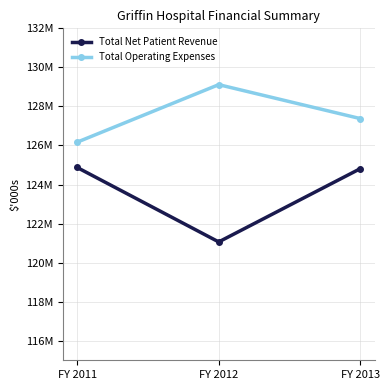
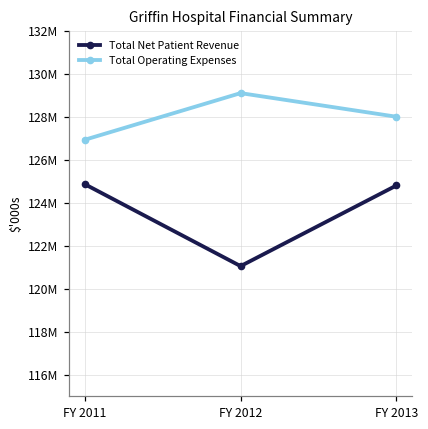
  {
    "Total Net Patient Revenue": {
      "FY 2011": 124900000,
      "FY 2012": 121100000,
      "FY 2013": 124800000
    },
    "Total Operating Expenses": {
-     "FY 2011": 126200000,
+     "FY 2011": 126900000,
      "FY 2012": 129100000,
-     "FY 2013": 127400000
+     "FY 2013": 128000000
    }
  }
